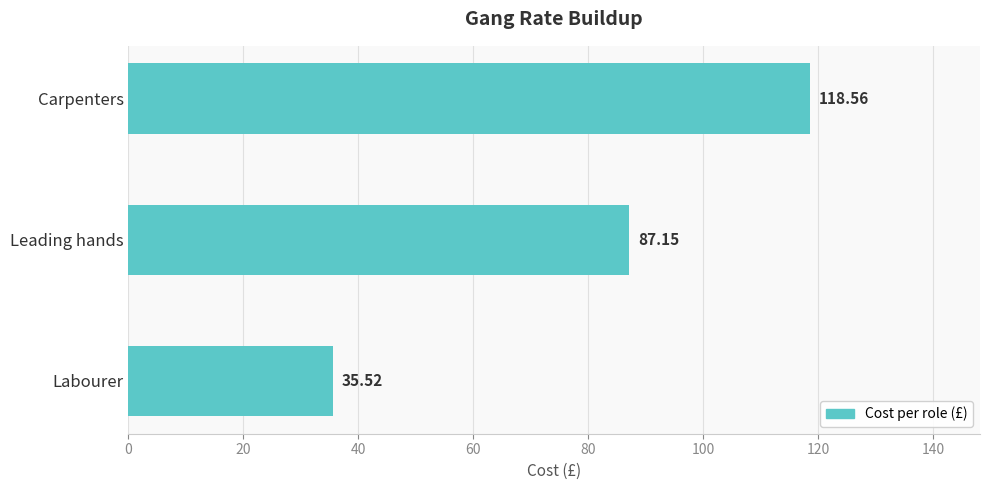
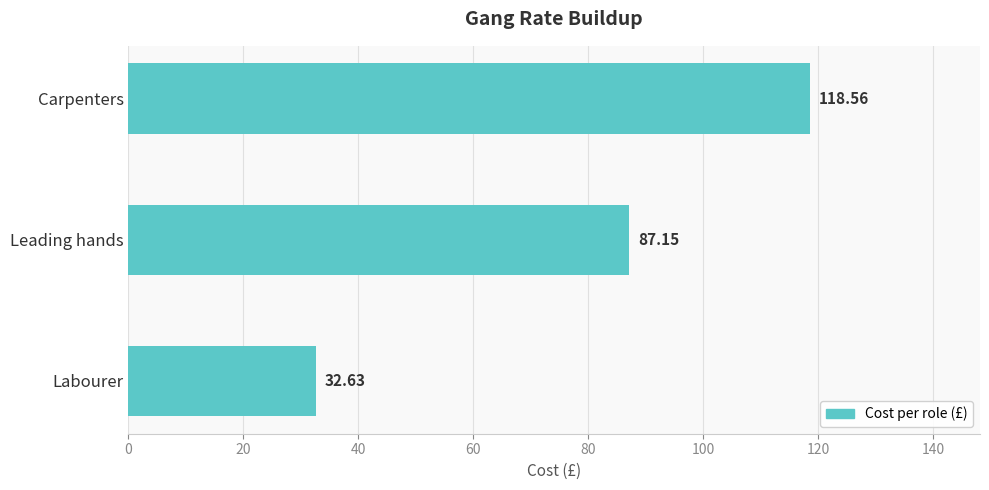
  {
    "Carpenters": 118.56,
    "Leading hands": 87.15,
-   "Labourer": 35.52
+   "Labourer": 32.63
  }
